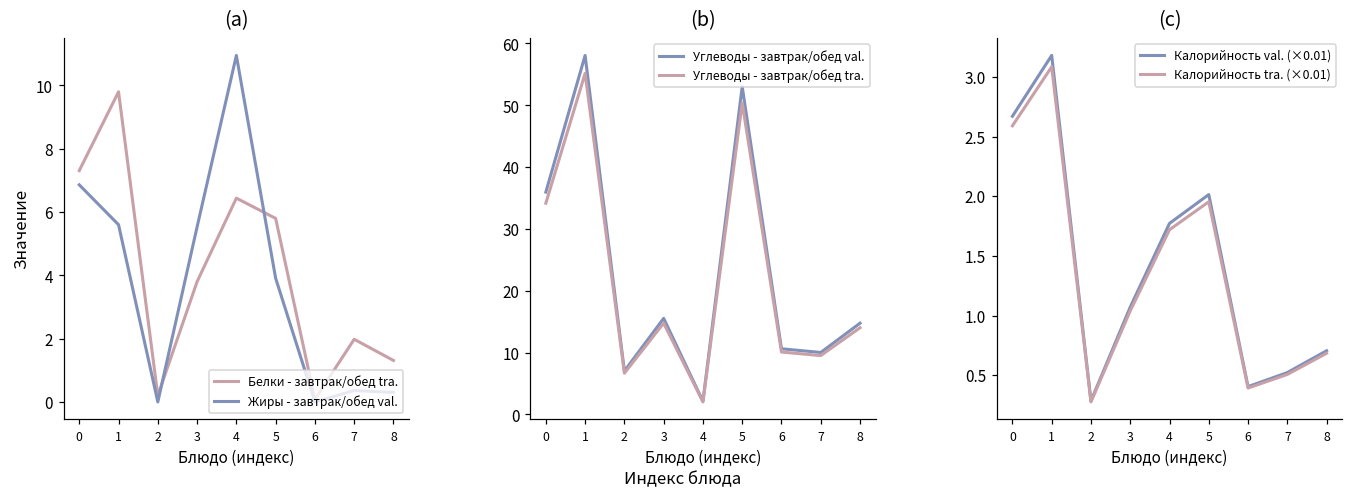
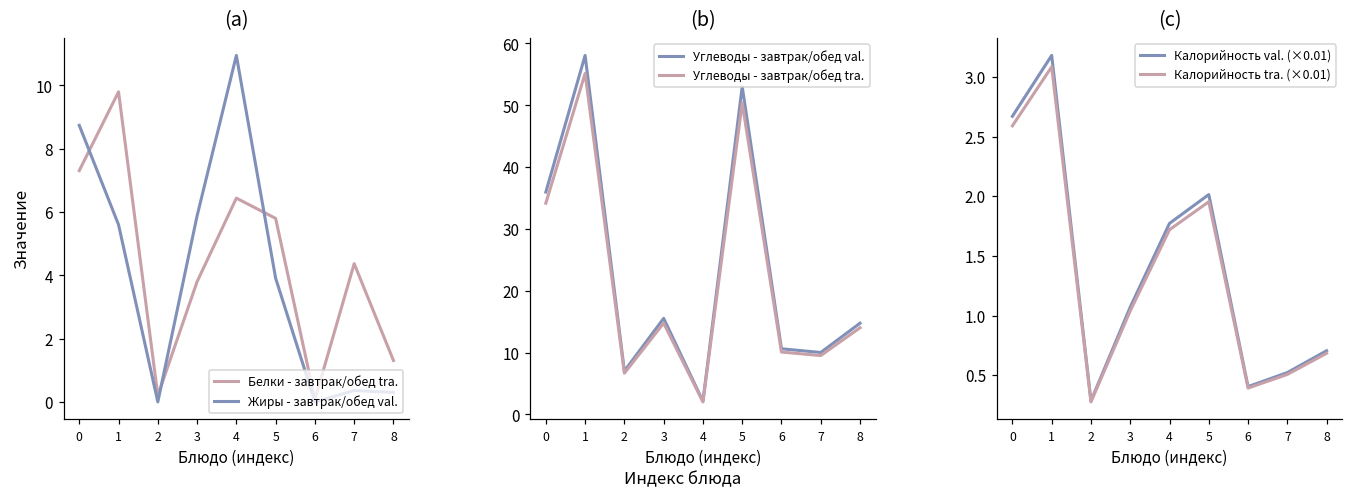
  {
    "(a)": {
      "Белки - завтрак/обед tra.": {
        "0": 7.3,
        "1": 9.8,
        "2": 0.2,
        "3": 3.8,
        "4": 6.4,
        "5": 5.8,
-       "7": 2.0,
+       "7": 4.4,
        "8": 1.3
      },
      "Жиры - завтрак/обед val.": {
-       "0": 6.9,
+       "0": 8.7,
        "1": 5.6,
        "2": 0.0,
-       "3": 5.5,
+       "3": 5.9,
        "4": 11.0,
        "5": 3.9
      }
    },
    "(b)": {
      "Углеводы - завтрак/обед val.": {
        "0": 36,
        "1": 58,
        "3": 16,
        "5": 53,
        "6": 11,
        "7": 10,
        "8": 15
      },
      "Углеводы - завтрак/обед tra.": {
        "0": 34,
        "1": 55,
        "3": 15,
        "5": 50,
        "6": 10,
        "7": 10,
        "8": 14
      }
    },
    "(c)": {
      "Калорийность val. (×0.01)": {
        "0": 2.67,
        "1": 3.18,
        "3": 1.07,
        "4": 1.77,
        "5": 2.01
      },
      "Калорийность tra. (×0.01)": {
        "0": 2.59,
        "1": 3.08,
        "3": 1.04,
        "4": 1.72,
        "5": 1.95
      }
    }
  }
